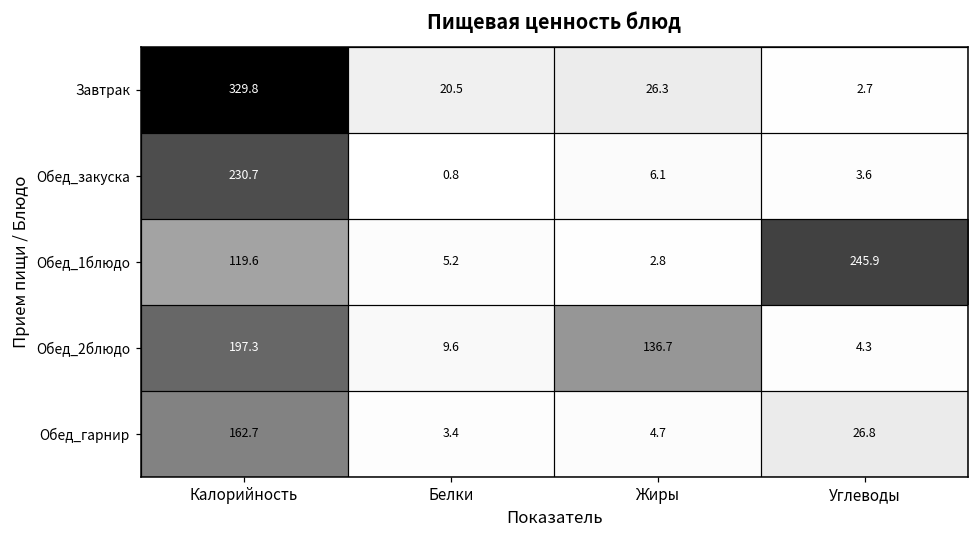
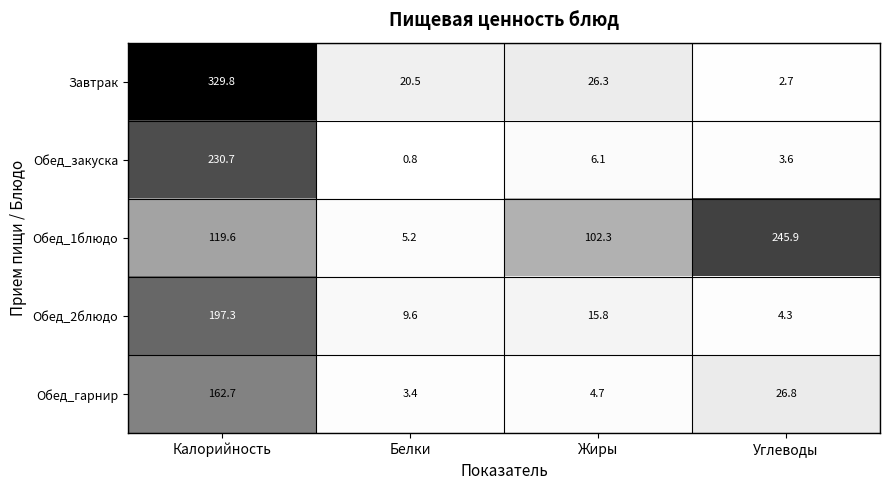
  {
    "Завтрак": {
      "Калорийность": 329.8,
      "Белки": 20.5,
      "Жиры": 26.3,
      "Углеводы": 2.7
    },
    "Обед_закуска": {
      "Калорийность": 230.7,
      "Белки": 0.8,
      "Жиры": 6.1,
      "Углеводы": 3.6
    },
    "Обед_1блюдо": {
      "Калорийность": 119.6,
      "Белки": 5.2,
-     "Жиры": 2.8,
+     "Жиры": 102.3,
      "Углеводы": 245.9
    },
    "Обед_2блюдо": {
      "Калорийность": 197.3,
      "Белки": 9.6,
-     "Жиры": 136.7,
+     "Жиры": 15.8,
      "Углеводы": 4.3
    },
    "Обед_гарнир": {
      "Калорийность": 162.7,
      "Белки": 3.4,
      "Жиры": 4.7,
      "Углеводы": 26.8
    }
  }
